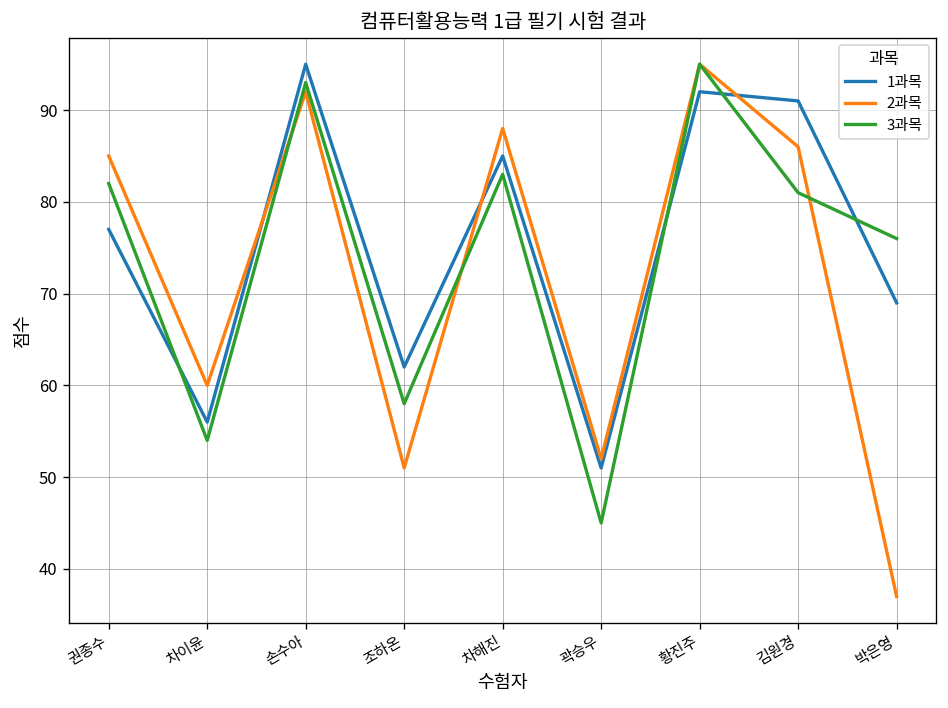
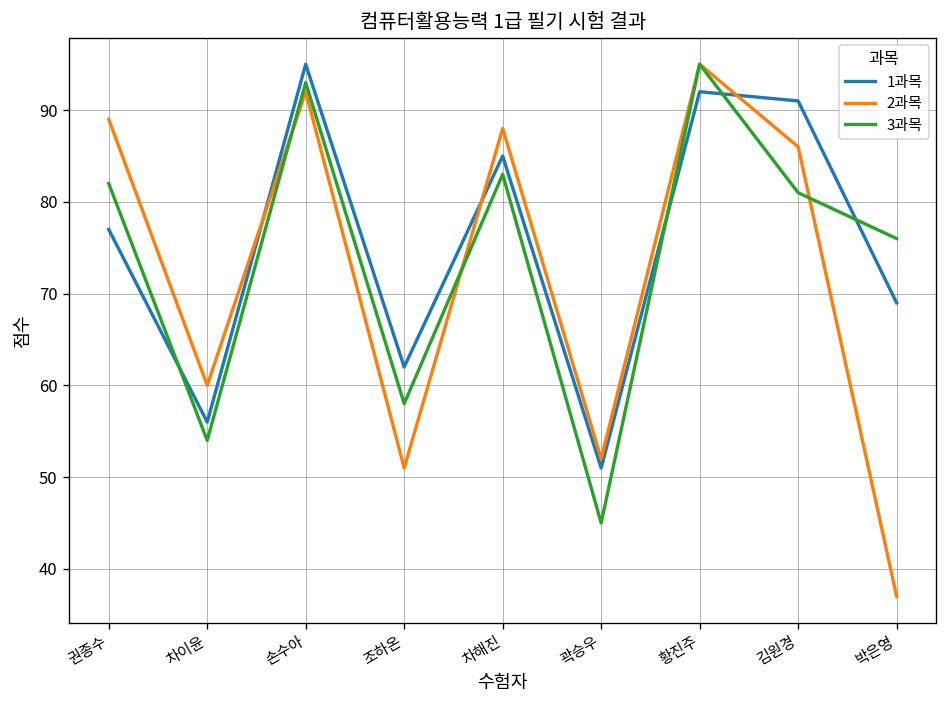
  {
    "1과목": {
      "권종수": 77,
      "차이윤": 56,
      "손수아": 95,
      "조하온": 62,
      "차해진": 85,
      "곽승우": 51,
      "황진주": 92,
      "김원경": 91,
      "박은영": 69
    },
    "2과목": {
-     "권종수": 85,
+     "권종수": 89,
      "차이윤": 60,
      "손수아": 92,
      "조하온": 51,
      "차해진": 88,
      "곽승우": 52,
      "김원경": 86,
      "박은영": 37
    },
    "3과목": {
      "권종수": 82,
      "차이윤": 54,
      "손수아": 93,
      "조하온": 58,
      "차해진": 83,
      "곽승우": 45,
      "김원경": 81,
      "박은영": 76
    }
  }
